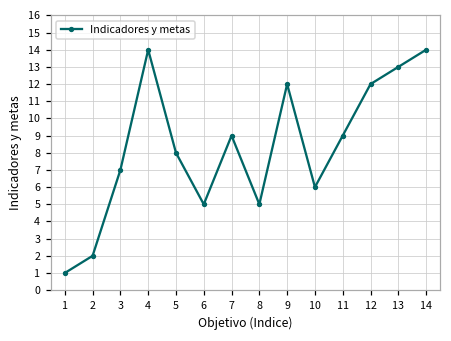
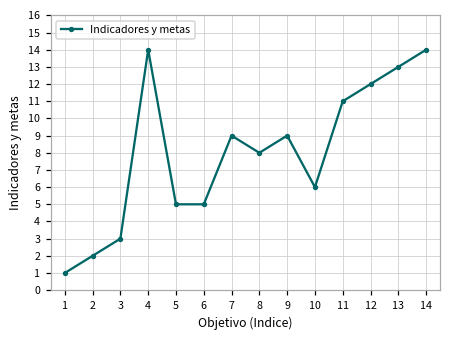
  {
    "1": 1,
    "2": 2,
-   "3": 7,
+   "3": 3,
    "4": 14,
-   "5": 8,
+   "5": 5,
    "6": 5,
    "7": 9,
-   "8": 5,
-   "9": 12,
+   "8": 8,
+   "9": 9,
    "10": 6,
-   "11": 9,
+   "11": 11,
    "12": 12,
    "13": 13,
    "14": 14
  }
